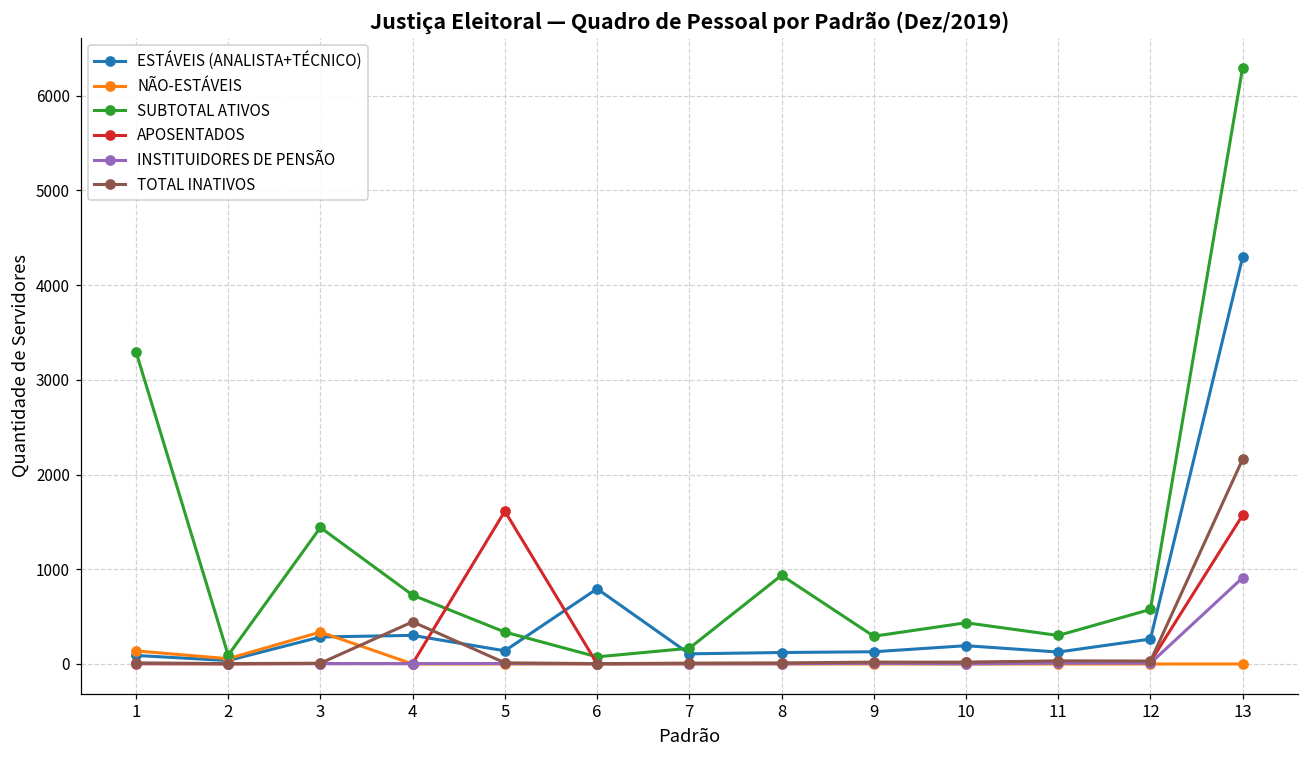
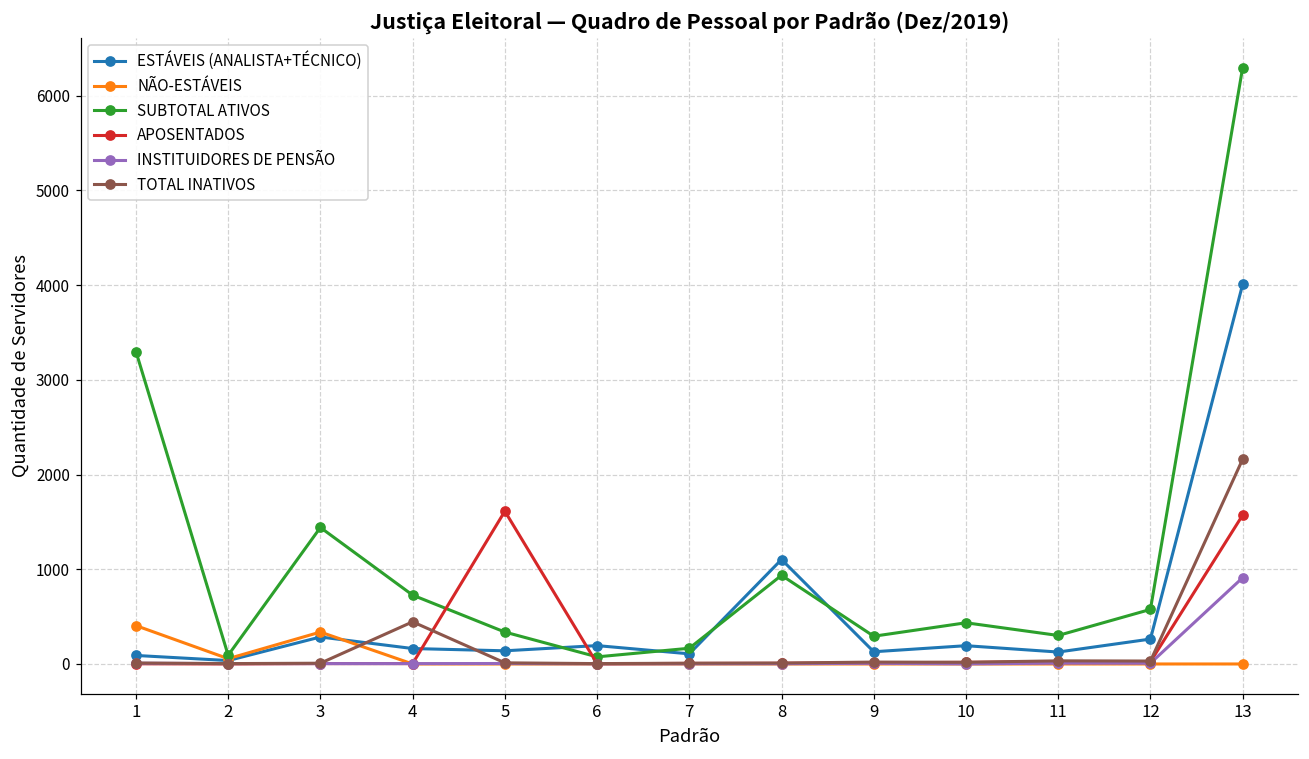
  {
    "ESTÁVEIS (ANALISTA+TÉCNICO)": {
      "1": 100,
      "3": 300,
-     "4": 300,
+     "4": 200,
      "5": 100,
-     "6": 800,
+     "6": 200,
      "7": 100,
-     "8": 100,
+     "8": 1100,
      "9": 100,
      "10": 200,
      "11": 100,
      "12": 300,
-     "13": 4300
+     "13": 4000
    },
    "NÃO-ESTÁVEIS": {
-     "1": 100,
+     "1": 400,
      "3": 300,
      "13": 0
    },
    "SUBTOTAL ATIVOS": {
      "1": 3300,
      "2": 100,
      "3": 1400,
      "4": 700,
      "5": 300,
      "6": 100,
      "7": 200,
      "8": 900,
      "9": 300,
      "10": 400,
      "11": 300,
      "12": 600,
      "13": 6300
    },
    "APOSENTADOS": {
      "5": 1600,
      "13": 1600
    },
    "INSTITUIDORES DE PENSÃO": {
      "13": 900
    },
    "TOTAL INATIVOS": {
      "4": 400,
      "13": 2200
    }
  }
